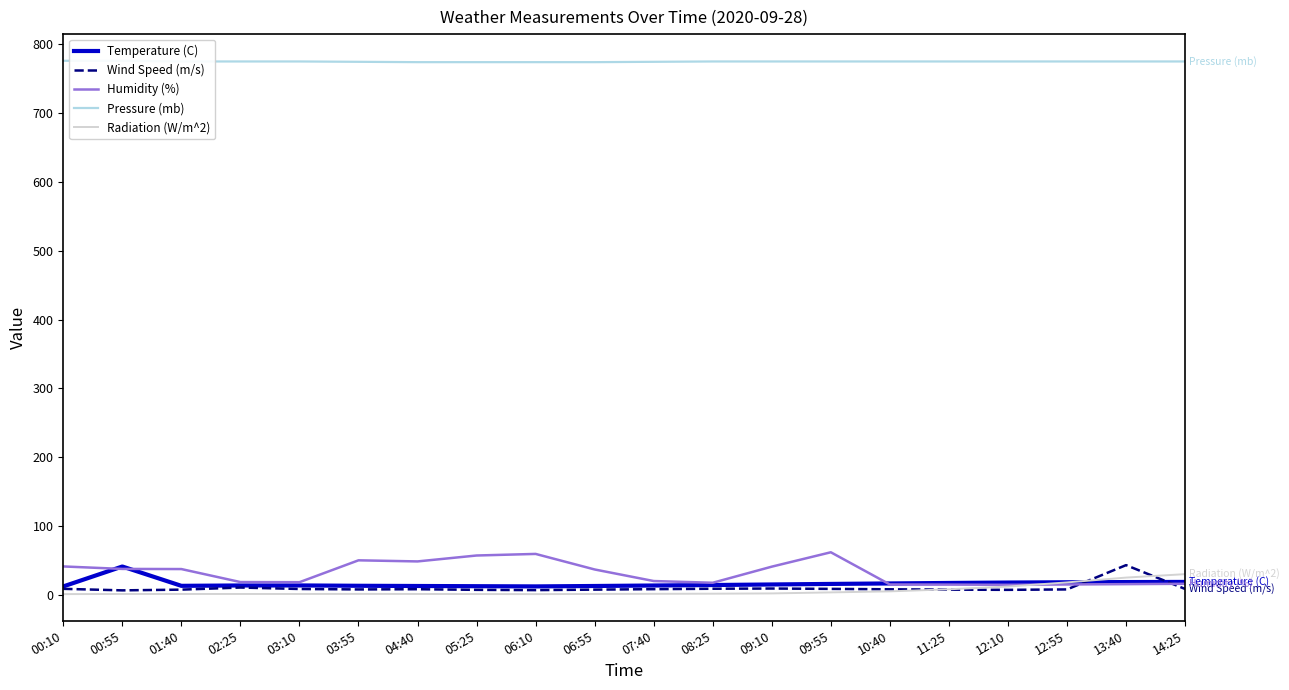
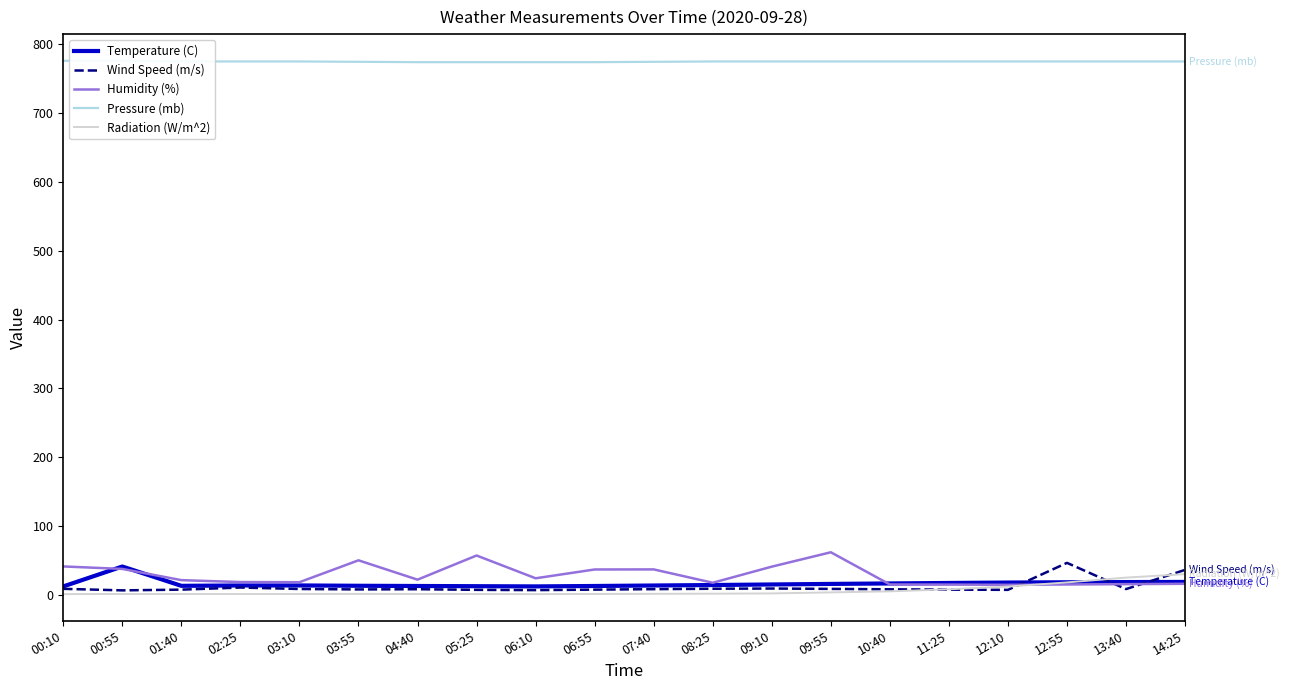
  {
    "Temperature (C)": {
      "01:40": 10,
      "03:10": 10,
      "03:55": 10,
      "04:40": 10,
      "05:25": 10,
      "06:10": 10,
      "06:55": 10,
      "07:40": 10,
      "09:10": 20,
      "09:55": 20
    },
    "Wind Speed (m/s)": {
      "00:55": 10,
      "01:40": 10,
      "03:10": 10,
      "03:55": 10,
      "04:40": 10,
      "05:25": 10,
      "06:10": 10,
      "06:55": 10,
      "07:40": 10,
      "08:25": 10,
      "09:10": 10,
      "09:55": 10,
      "12:10": 10,
-     "12:55": 10,
-     "13:40": 40,
-     "14:25": 10
+     "12:55": 50,
+     "13:40": 10,
+     "14:25": 40
    },
    "Humidity (%)": {
      "00:10": 40,
-     "01:40": 40,
+     "01:40": 20,
      "02:25": 20,
      "03:10": 20,
      "03:55": 50,
-     "04:40": 50,
+     "04:40": 20,
      "05:25": 60,
-     "06:10": 60,
+     "06:10": 20,
      "06:55": 40,
-     "07:40": 20,
+     "07:40": 40,
      "09:10": 40,
      "09:55": 60
    }
  }
